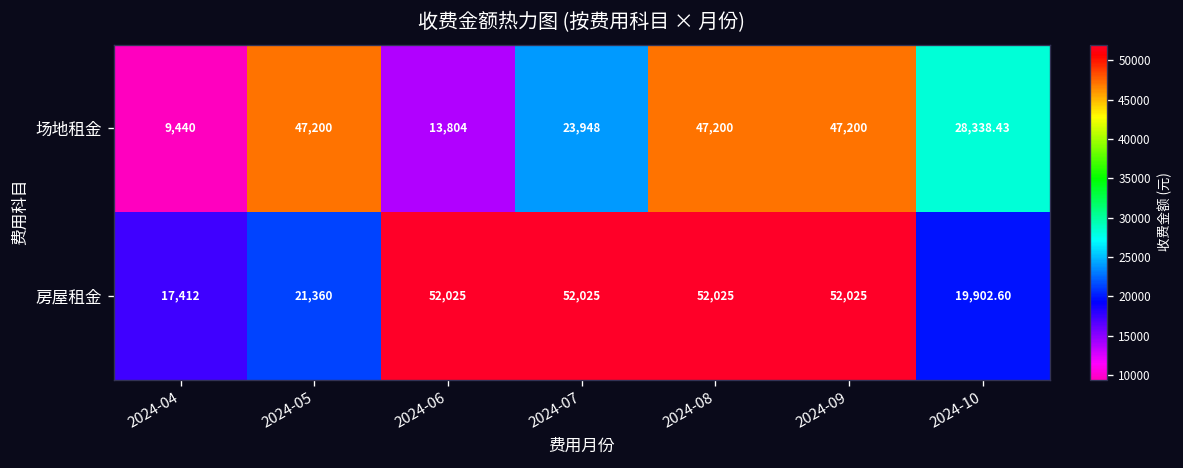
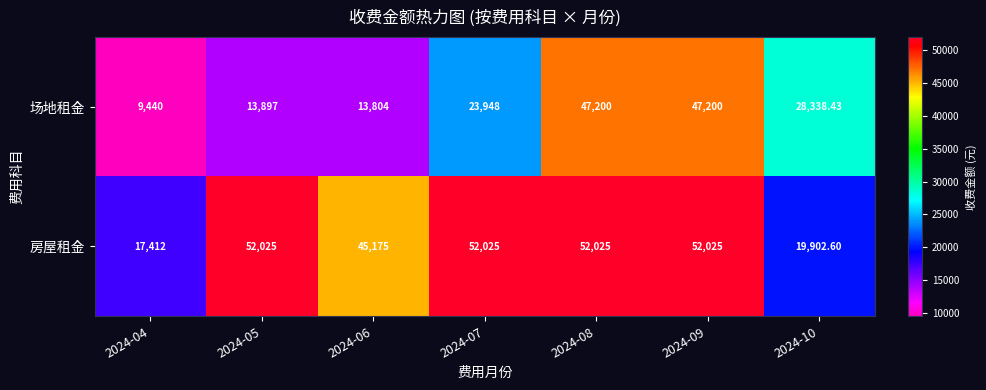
  {
    "场地租金": {
      "2024-04": "9,440",
-     "2024-05": "47,200",
+     "2024-05": "13,897",
      "2024-06": "13,804",
      "2024-07": "23,948",
      "2024-08": "47,200",
      "2024-09": "47,200",
      "2024-10": "28,338.43"
    },
    "房屋租金": {
      "2024-04": "17,412",
-     "2024-05": "21,360",
-     "2024-06": "52,025",
+     "2024-05": "52,025",
+     "2024-06": "45,175",
      "2024-07": "52,025",
      "2024-08": "52,025",
      "2024-09": "52,025",
      "2024-10": "19,902.60"
    }
  }
